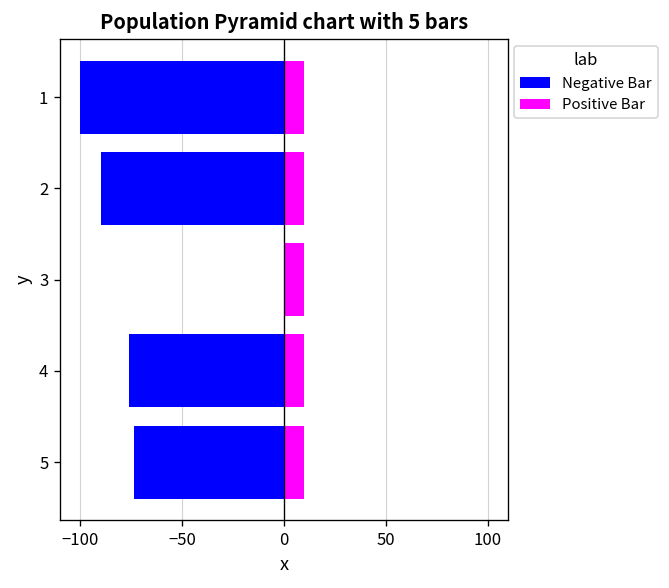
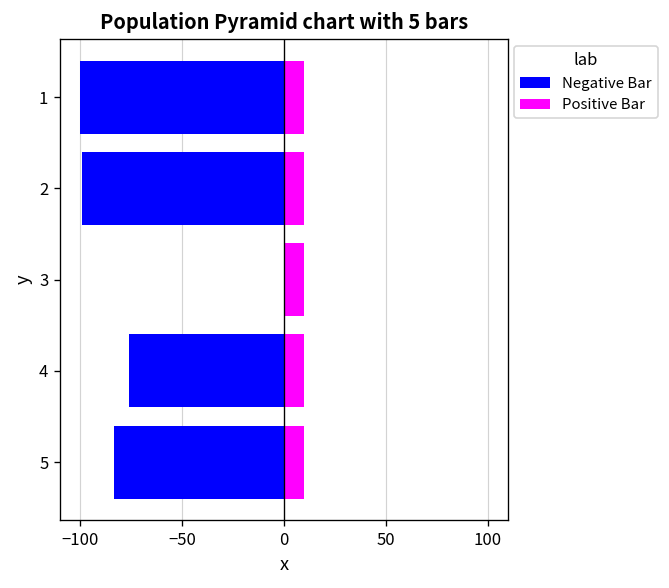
  {
    "Negative Bar": {
      "1": -100,
-     "2": -90,
+     "2": -99,
      "3": 0,
      "4": -76,
-     "5": -74
+     "5": -84
    },
    "Positive Bar": {
      "1": 10,
      "2": 10,
      "3": 10,
      "4": 10,
      "5": 10
    }
  }
